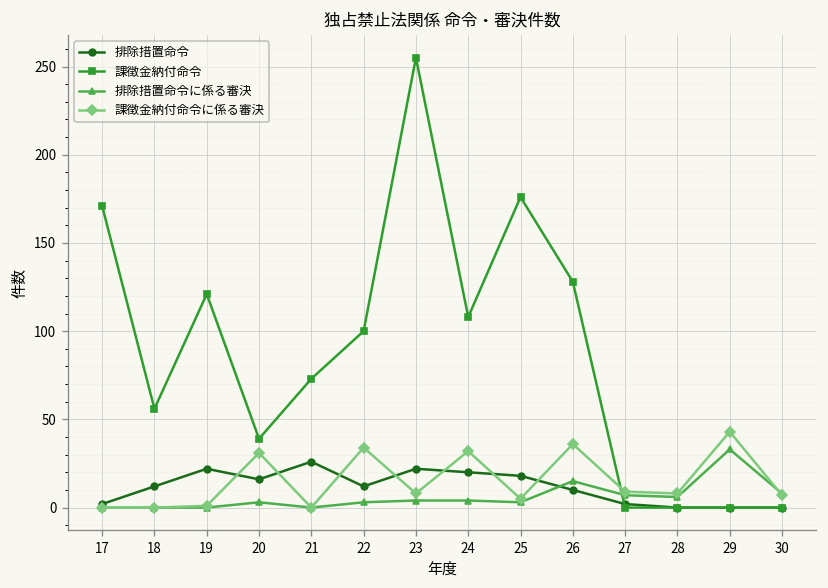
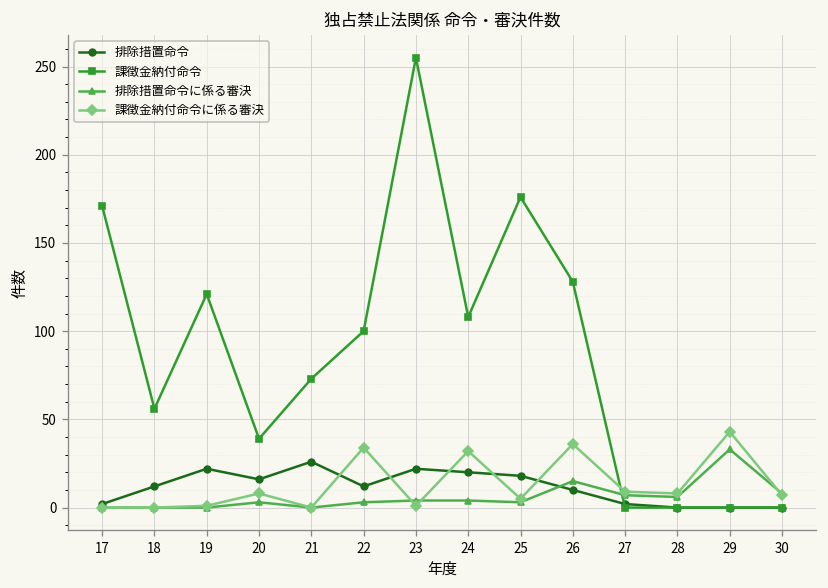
  {
    "課徴金納付命令に係る審決": {
-     "20": 31,
+     "20": 8,
      "22": 34,
-     "23": 8,
+     "23": 1,
      "24": 32,
      "25": 5,
      "26": 36,
      "27": 9,
      "28": 8,
      "29": 43
    }
  }
